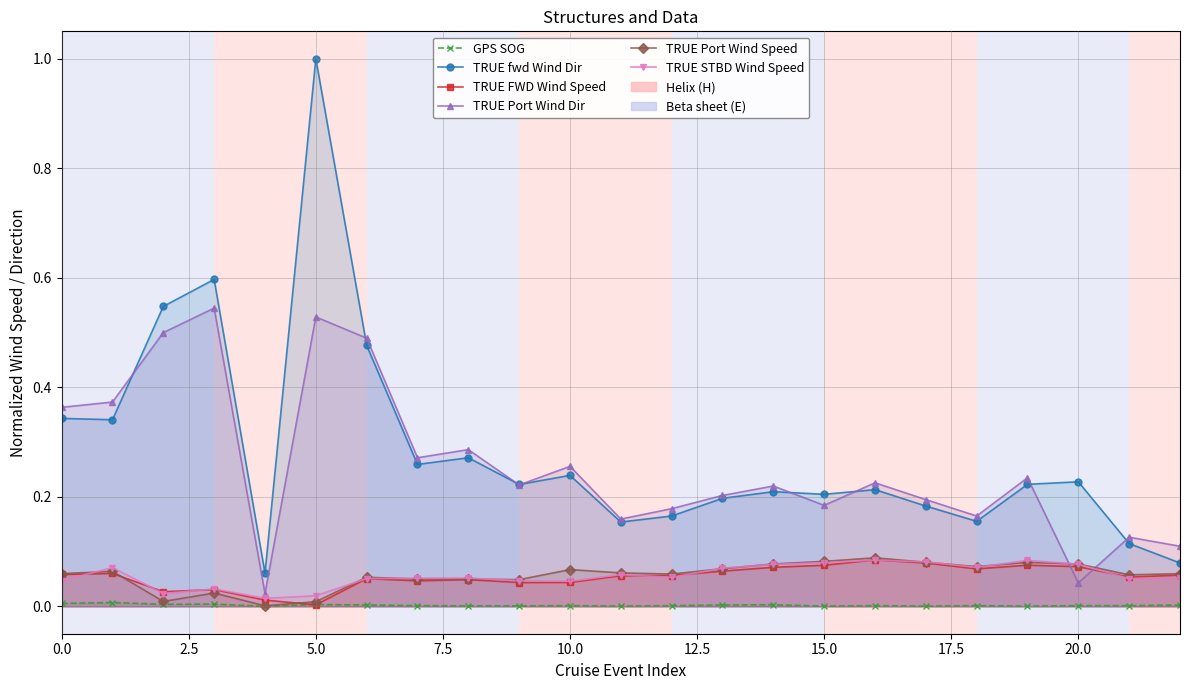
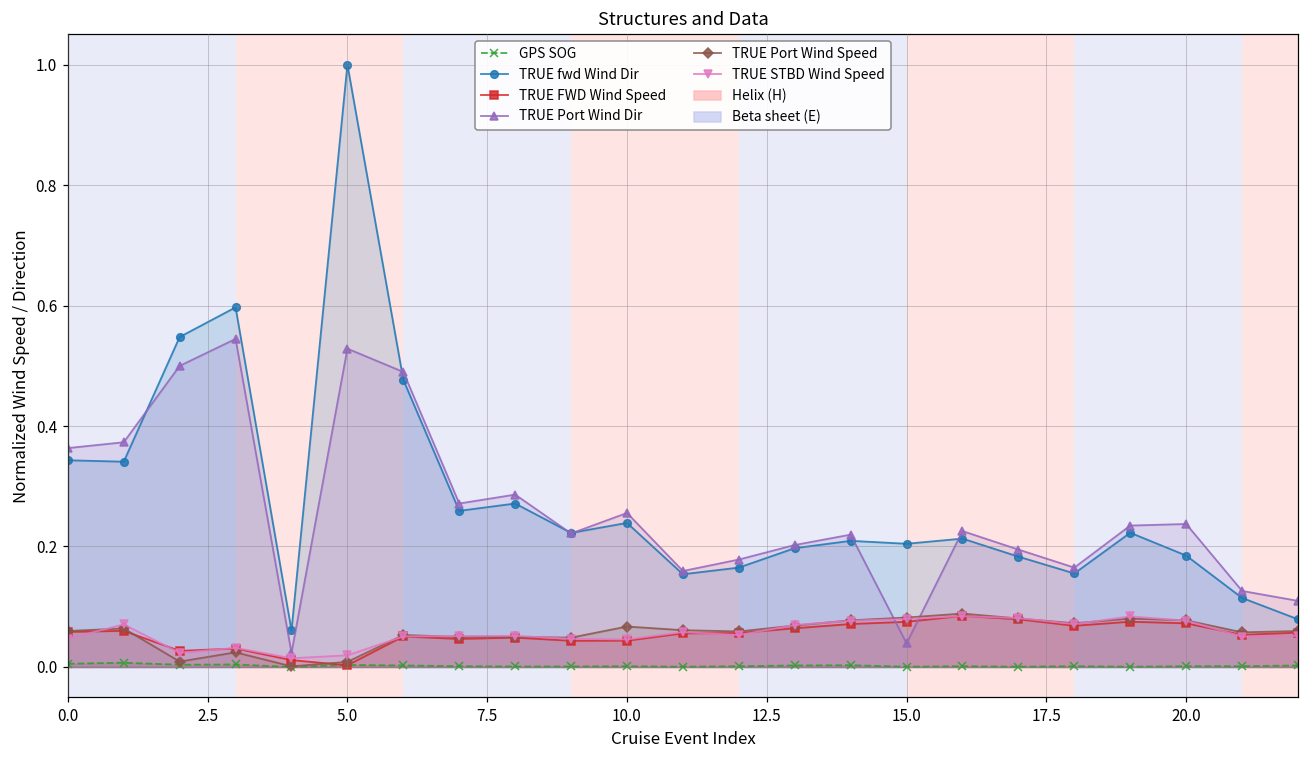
  {
    "GPS SOG": {
      "0.0": 0.01,
      "10.0": 0.00,
      "15.0": 0.00,
      "20.0": 0.00
    },
    "TRUE fwd Wind Dir": {
      "0.0": 0.34,
      "5.0": 1.00,
      "10.0": 0.24,
      "15.0": 0.20,
-     "20.0": 0.23
+     "20.0": 0.18
    },
    "TRUE FWD Wind Speed": {
      "15.0": 0.07
    },
    "TRUE Port Wind Dir": {
      "0.0": 0.36,
      "5.0": 0.53,
      "10.0": 0.26,
-     "15.0": 0.18,
-     "20.0": 0.04
+     "15.0": 0.04,
+     "20.0": 0.24
    },
    "TRUE Port Wind Speed": {
      "5.0": 0.01,
      "10.0": 0.07
    },
    "TRUE STBD Wind Speed": {
      "0.0": 0.05,
      "5.0": 0.02
    }
  }
